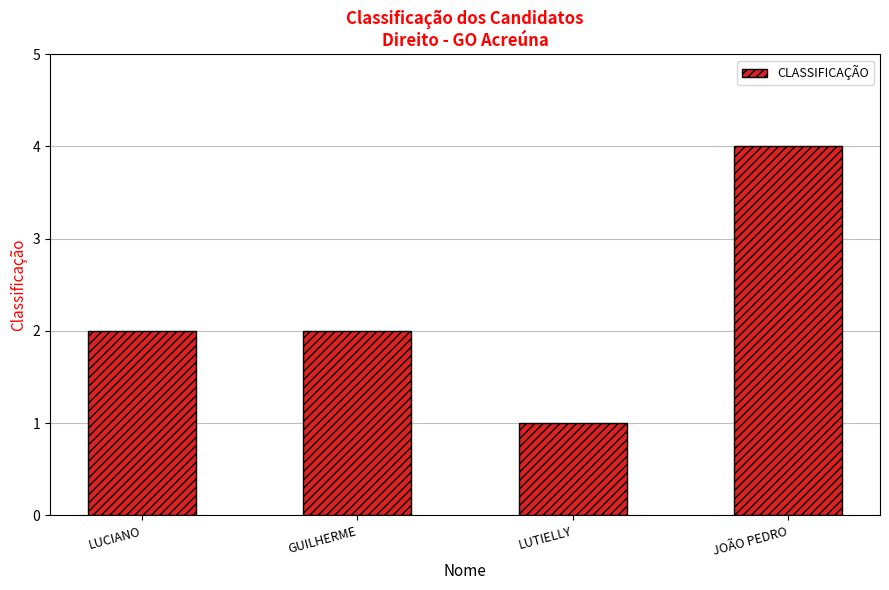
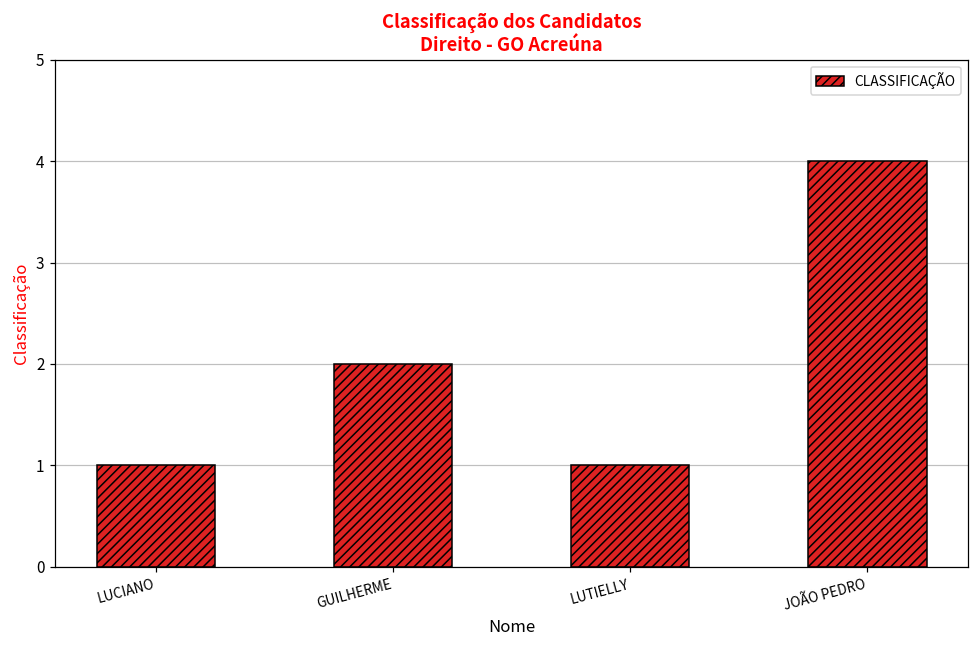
  {
-   "LUCIANO": 2,
+   "LUCIANO": 1,
    "GUILHERME": 2,
    "LUTIELLY": 1,
    "JOÃO PEDRO": 4
  }
